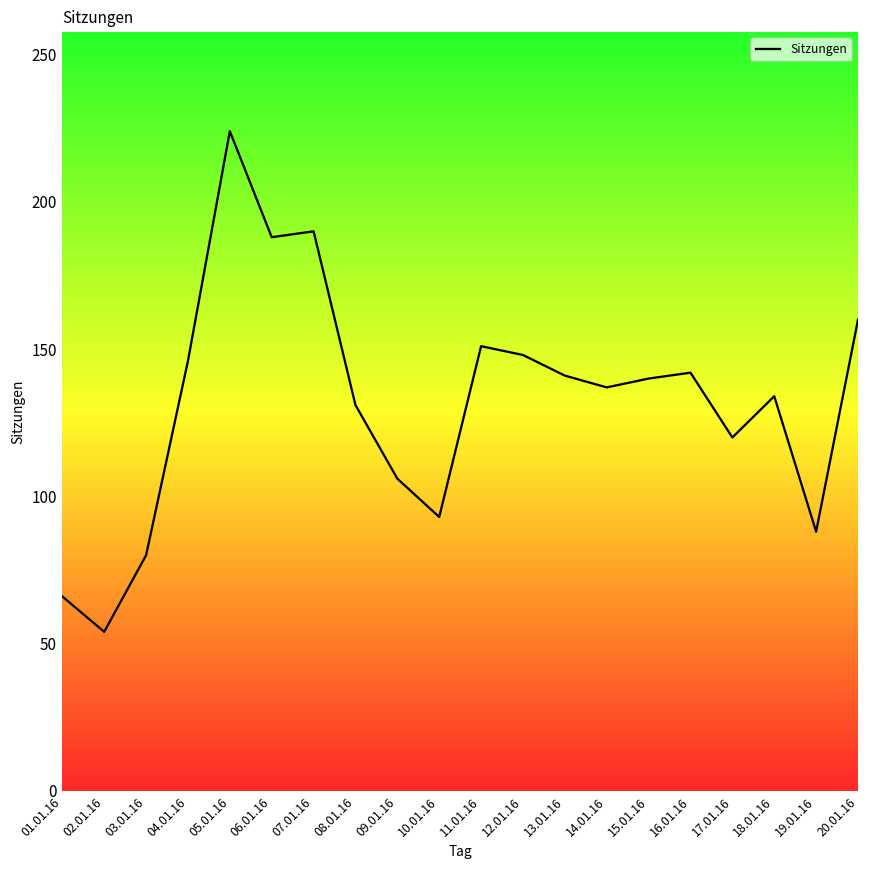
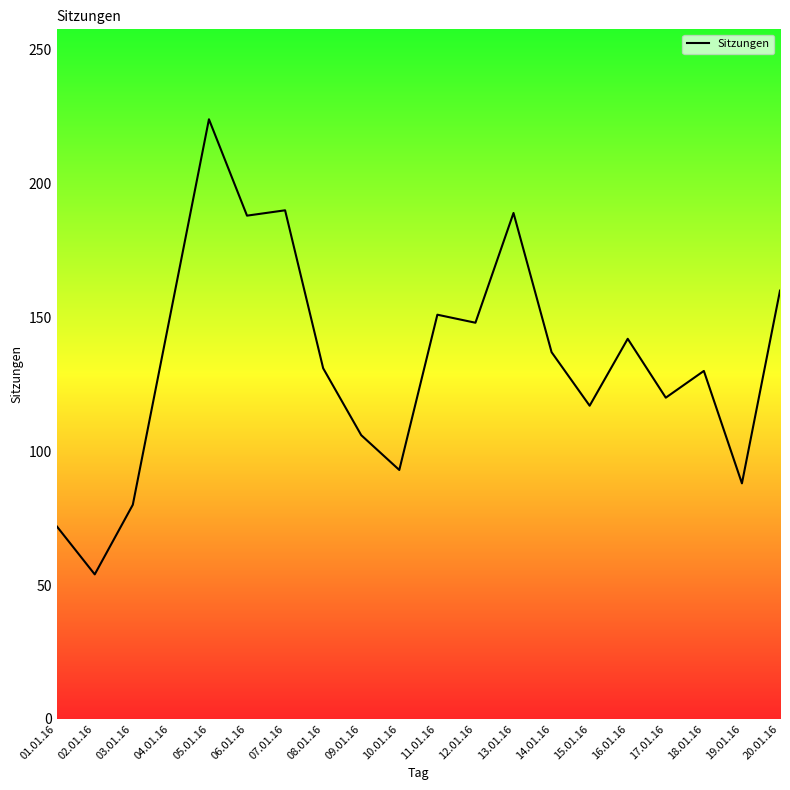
  {
-   "01.01.16": 66,
+   "01.01.16": 72,
    "02.01.16": 54,
    "03.01.16": 80,
-   "04.01.16": 146,
+   "04.01.16": 152,
    "05.01.16": 224,
    "06.01.16": 188,
    "07.01.16": 190,
    "08.01.16": 131,
    "09.01.16": 106,
    "10.01.16": 93,
    "11.01.16": 151,
    "12.01.16": 148,
-   "13.01.16": 141,
+   "13.01.16": 189,
    "14.01.16": 137,
-   "15.01.16": 140,
+   "15.01.16": 117,
    "16.01.16": 142,
    "17.01.16": 120,
-   "18.01.16": 134,
+   "18.01.16": 130,
    "19.01.16": 88,
    "20.01.16": 160
  }
